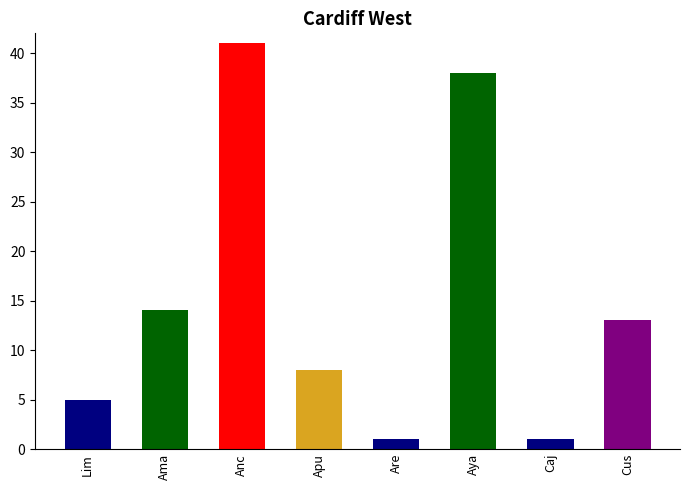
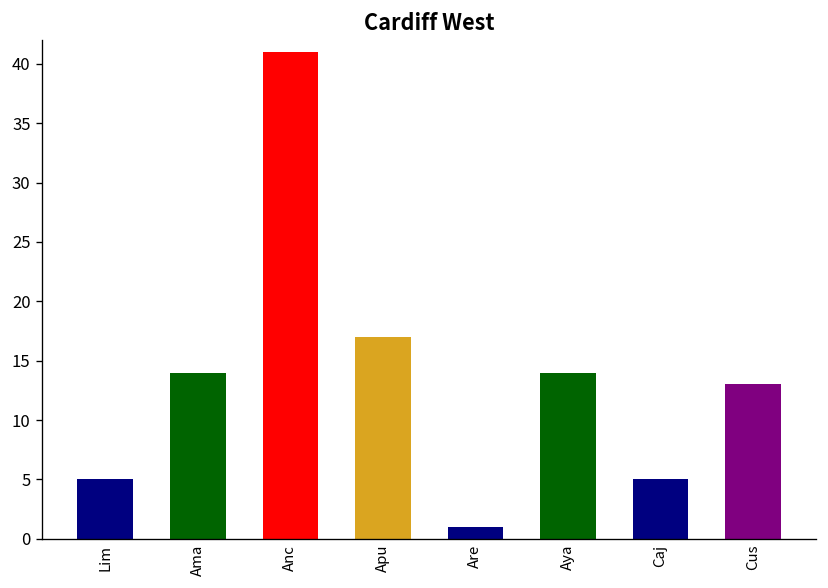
  {
    "Lim": 5,
    "Ama": 14,
    "Anc": 41,
-   "Apu": 8,
+   "Apu": 17,
    "Are": 1,
-   "Aya": 38,
-   "Caj": 1,
+   "Aya": 14,
+   "Caj": 5,
    "Cus": 13
  }
